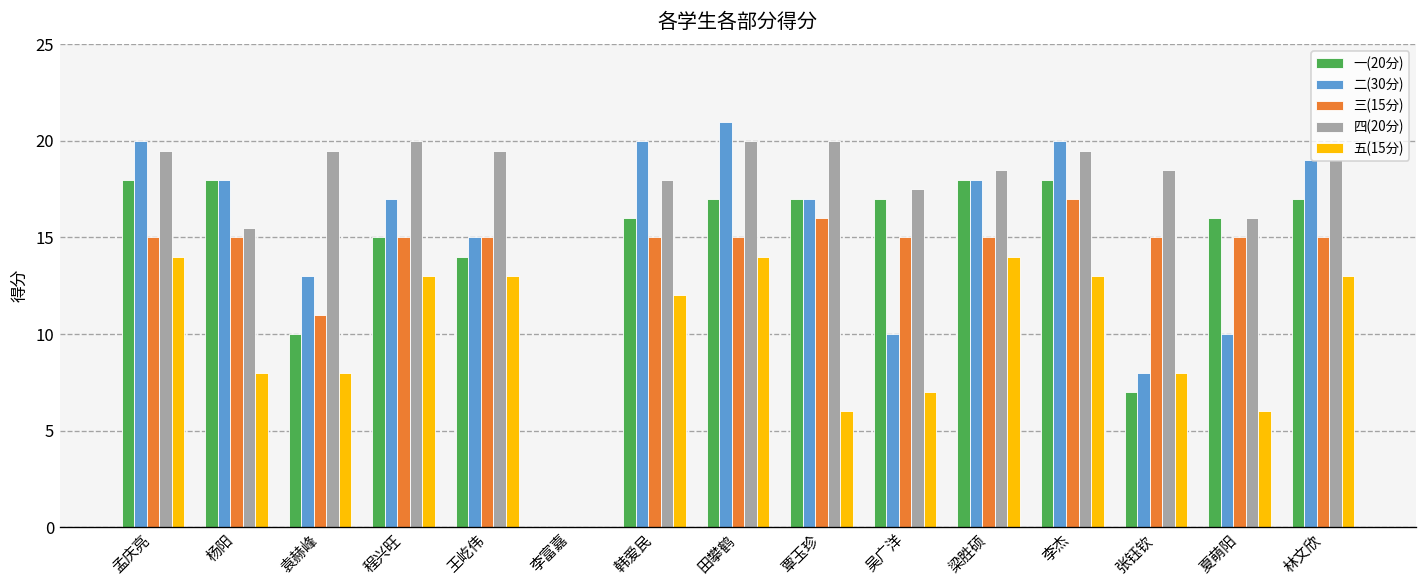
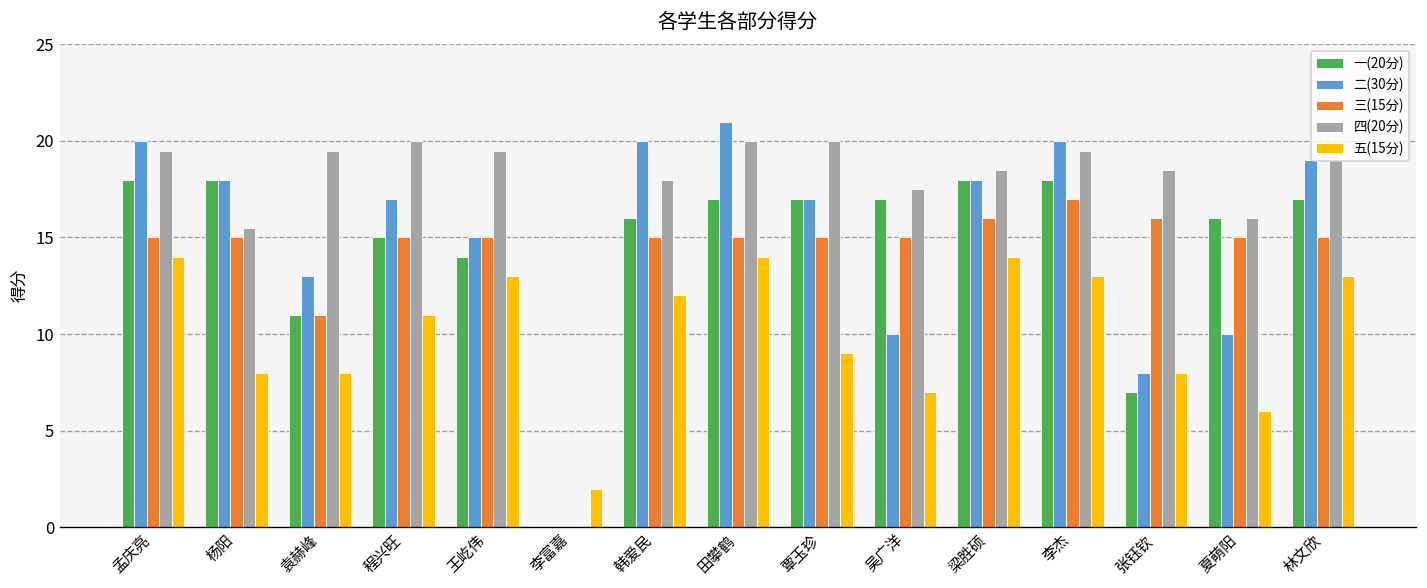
  {
    "一(20分)": {
      "孟庆亮": 18,
      "杨阳": 18,
-     "袁赫峰": 10,
+     "袁赫峰": 11,
      "程兴旺": 15,
      "王屹伟": 14,
      "李富嘉": 0,
      "韩爱民": 16,
      "田攀鹤": 17,
      "覃玉珍": 17,
      "吴广洋": 17,
      "梁胜硕": 18,
      "李杰": 18,
      "张钰钦": 7,
      "夏萌阳": 16,
      "林文欣": 17
    },
    "二(30分)": {
      "孟庆亮": 20,
      "杨阳": 18,
      "袁赫峰": 13,
      "程兴旺": 17,
      "王屹伟": 15,
      "李富嘉": 0,
      "韩爱民": 20,
      "田攀鹤": 21,
      "覃玉珍": 17,
      "吴广洋": 10,
      "梁胜硕": 18,
      "李杰": 20,
      "张钰钦": 8,
      "夏萌阳": 10,
      "林文欣": 19
    },
    "三(15分)": {
      "孟庆亮": 15,
      "杨阳": 15,
      "袁赫峰": 11,
      "程兴旺": 15,
      "王屹伟": 15,
      "李富嘉": 0,
      "韩爱民": 15,
      "田攀鹤": 15,
-     "覃玉珍": 16,
+     "覃玉珍": 15,
      "吴广洋": 15,
-     "梁胜硕": 15,
+     "梁胜硕": 16,
      "李杰": 17,
-     "张钰钦": 15,
+     "张钰钦": 16,
      "夏萌阳": 15,
      "林文欣": 15
    },
    "四(20分)": {
      "孟庆亮": 19.5,
      "杨阳": 15.5,
      "袁赫峰": 19.5,
      "程兴旺": 20,
      "王屹伟": 19.5,
      "李富嘉": 0,
      "韩爱民": 18,
      "田攀鹤": 20,
      "覃玉珍": 20,
      "吴广洋": 17.5,
      "梁胜硕": 18.5,
      "李杰": 19.5,
      "张钰钦": 18.5,
      "夏萌阳": 16,
      "林文欣": 19
    },
    "五(15分)": {
      "孟庆亮": 14,
      "杨阳": 8,
      "袁赫峰": 8,
-     "程兴旺": 13,
+     "程兴旺": 11,
      "王屹伟": 13,
-     "李富嘉": 0,
+     "李富嘉": 2,
      "韩爱民": 12,
      "田攀鹤": 14,
-     "覃玉珍": 6,
+     "覃玉珍": 9,
      "吴广洋": 7,
      "梁胜硕": 14,
      "李杰": 13,
      "张钰钦": 8,
      "夏萌阳": 6,
      "林文欣": 13
    }
  }
